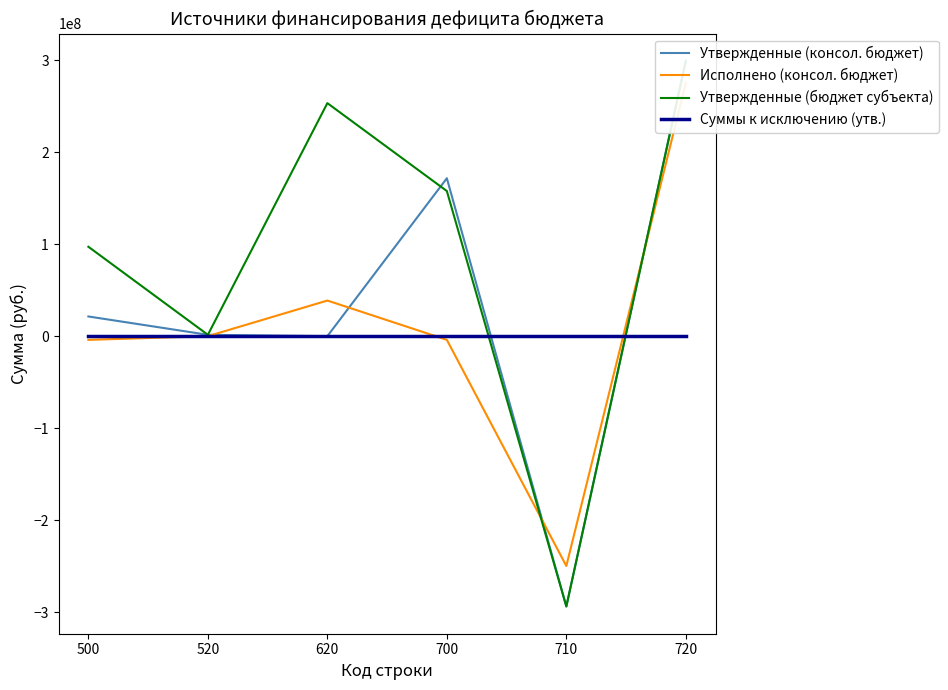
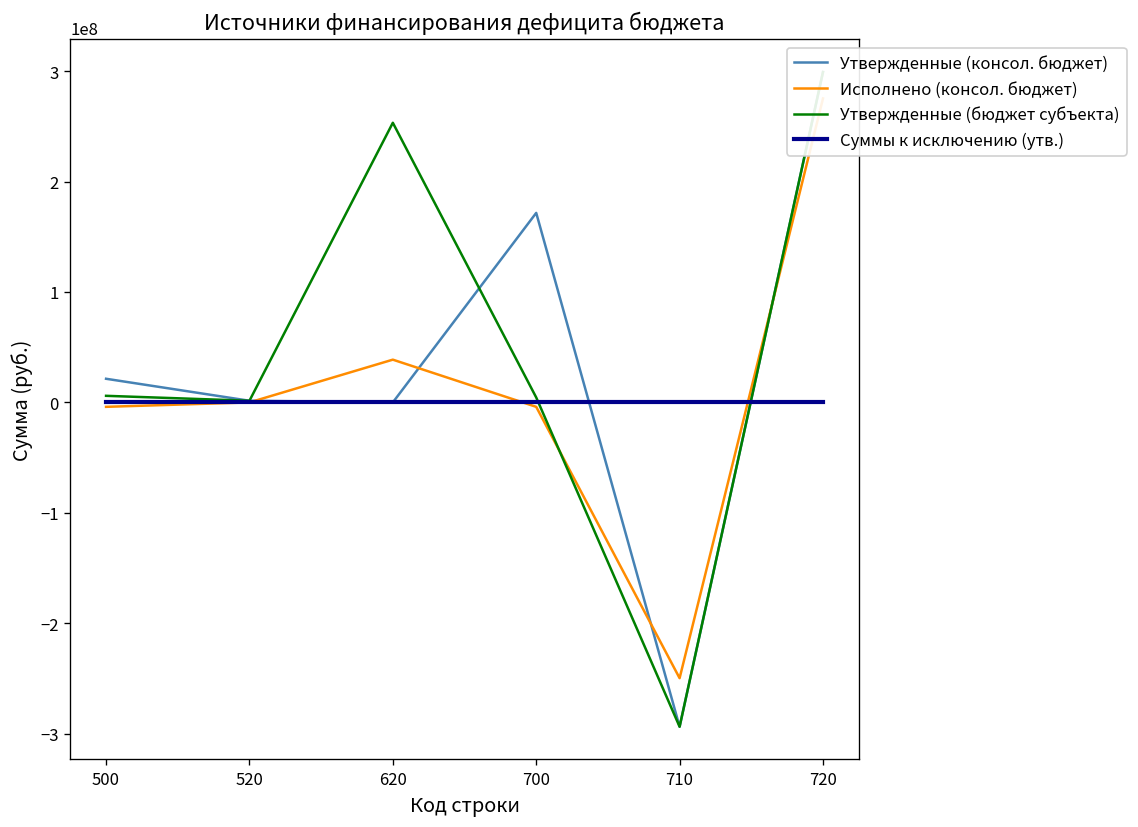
  {
    "Утвержденные (консол. бюджет)": {
      "500": 20000000,
      "700": 170000000
    },
    "Исполнено (консол. бюджет)": {
      "500": 0,
      "620": 40000000,
      "700": 0,
      "710": -250000000
    },
    "Утвержденные (бюджет субъекта)": {
-     "500": 100000000,
+     "500": 10000000,
      "620": 250000000,
-     "700": 160000000
+     "700": 0
    },
    "Суммы к исключению (утв.)": {
      "500": 0,
      "700": 0,
      "710": 0,
      "720": 0
    }
  }
